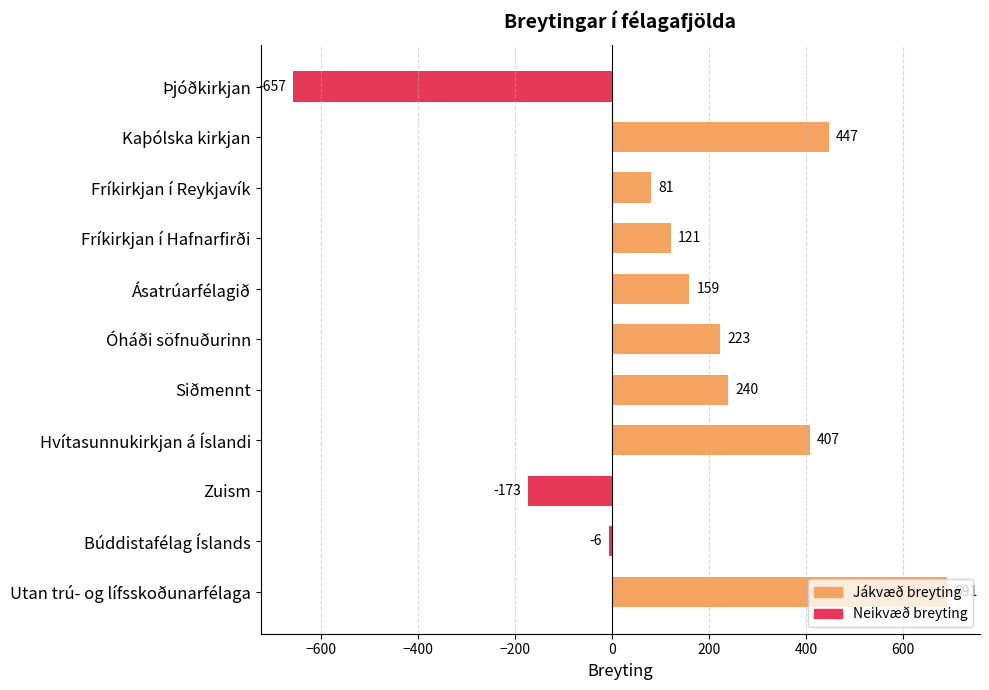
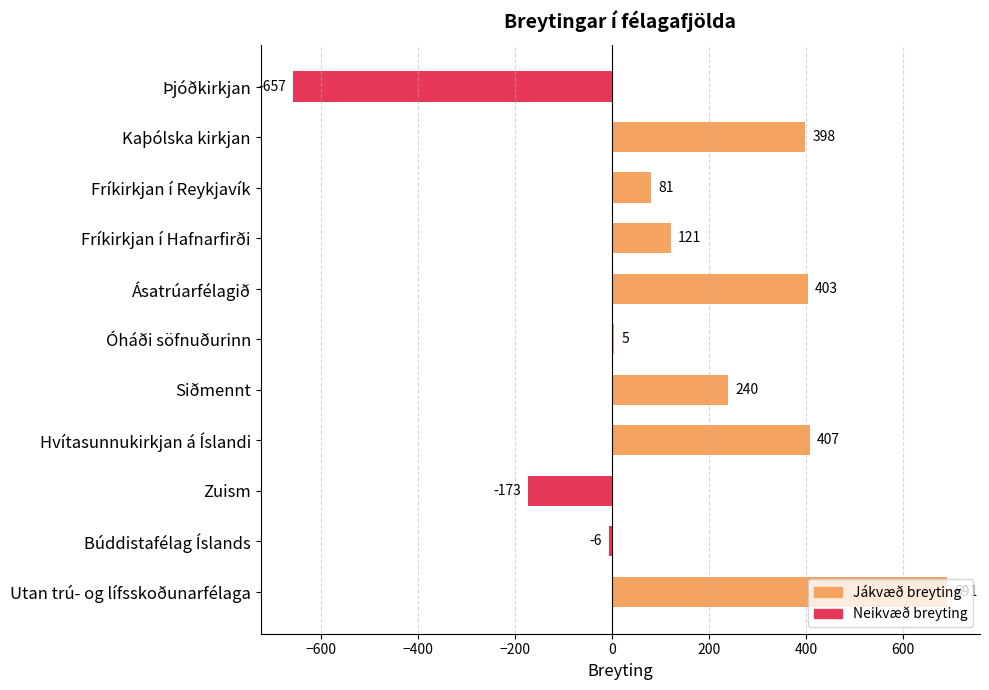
  {
    "Þjóðkirkjan": -657,
-   "Kaþólska kirkjan": 447,
+   "Kaþólska kirkjan": 398,
    "Fríkirkjan í Reykjavík": 81,
    "Fríkirkjan í Hafnarfirði": 121,
-   "Ásatrúarfélagið": 159,
-   "Óháði söfnuðurinn": 223,
+   "Ásatrúarfélagið": 403,
+   "Óháði söfnuðurinn": 5,
    "Siðmennt": 240,
    "Hvítasunnukirkjan á Íslandi": 407,
    "Zuism": -173,
    "Búddistafélag Íslands": -6
  }
